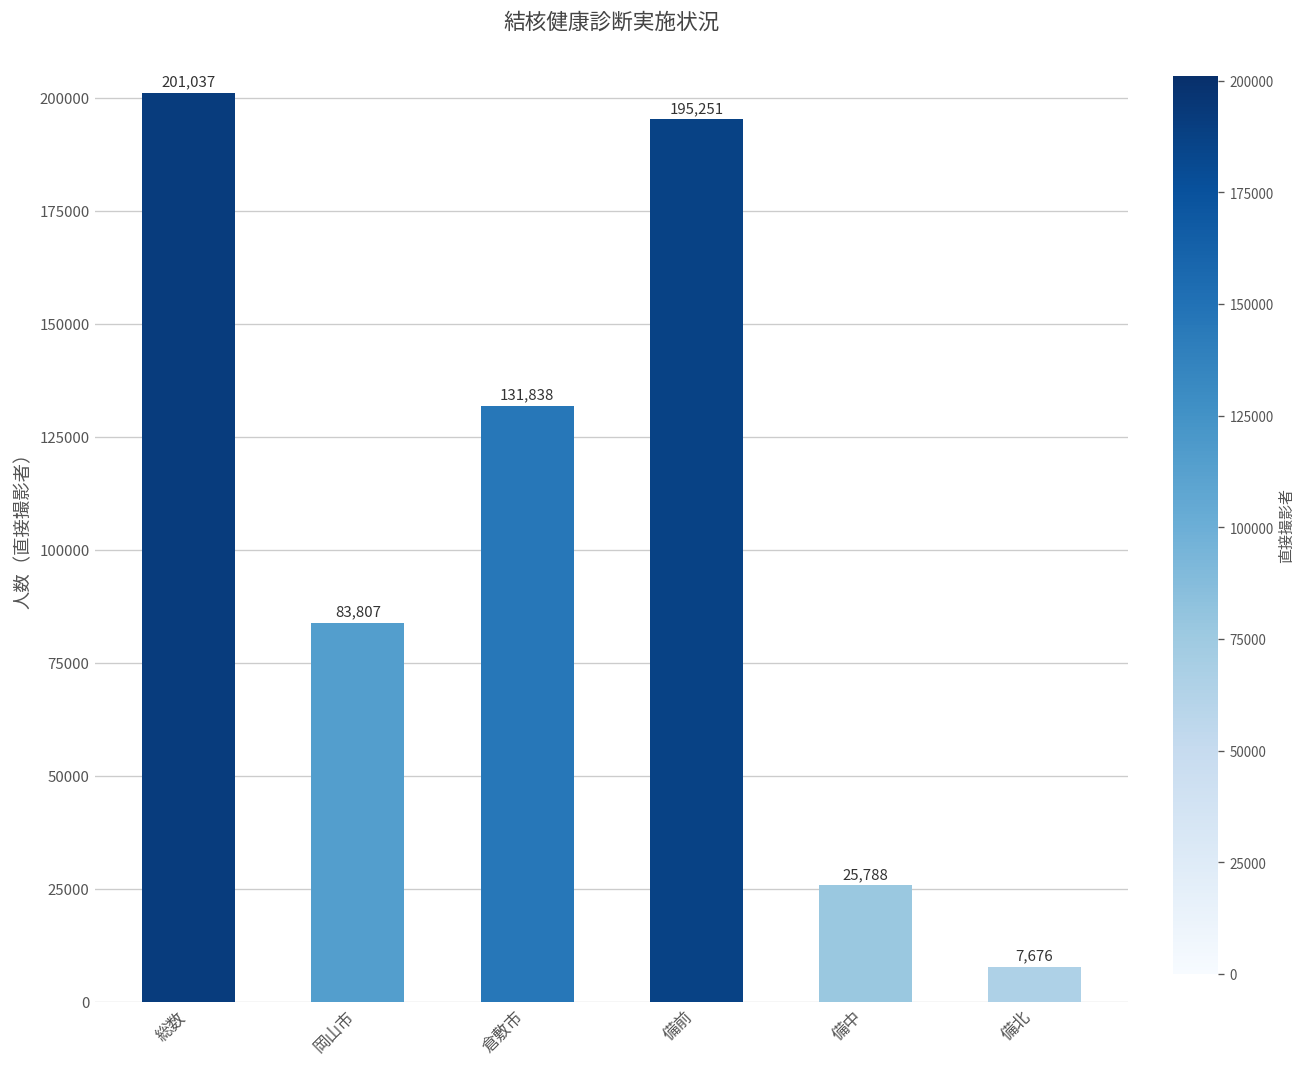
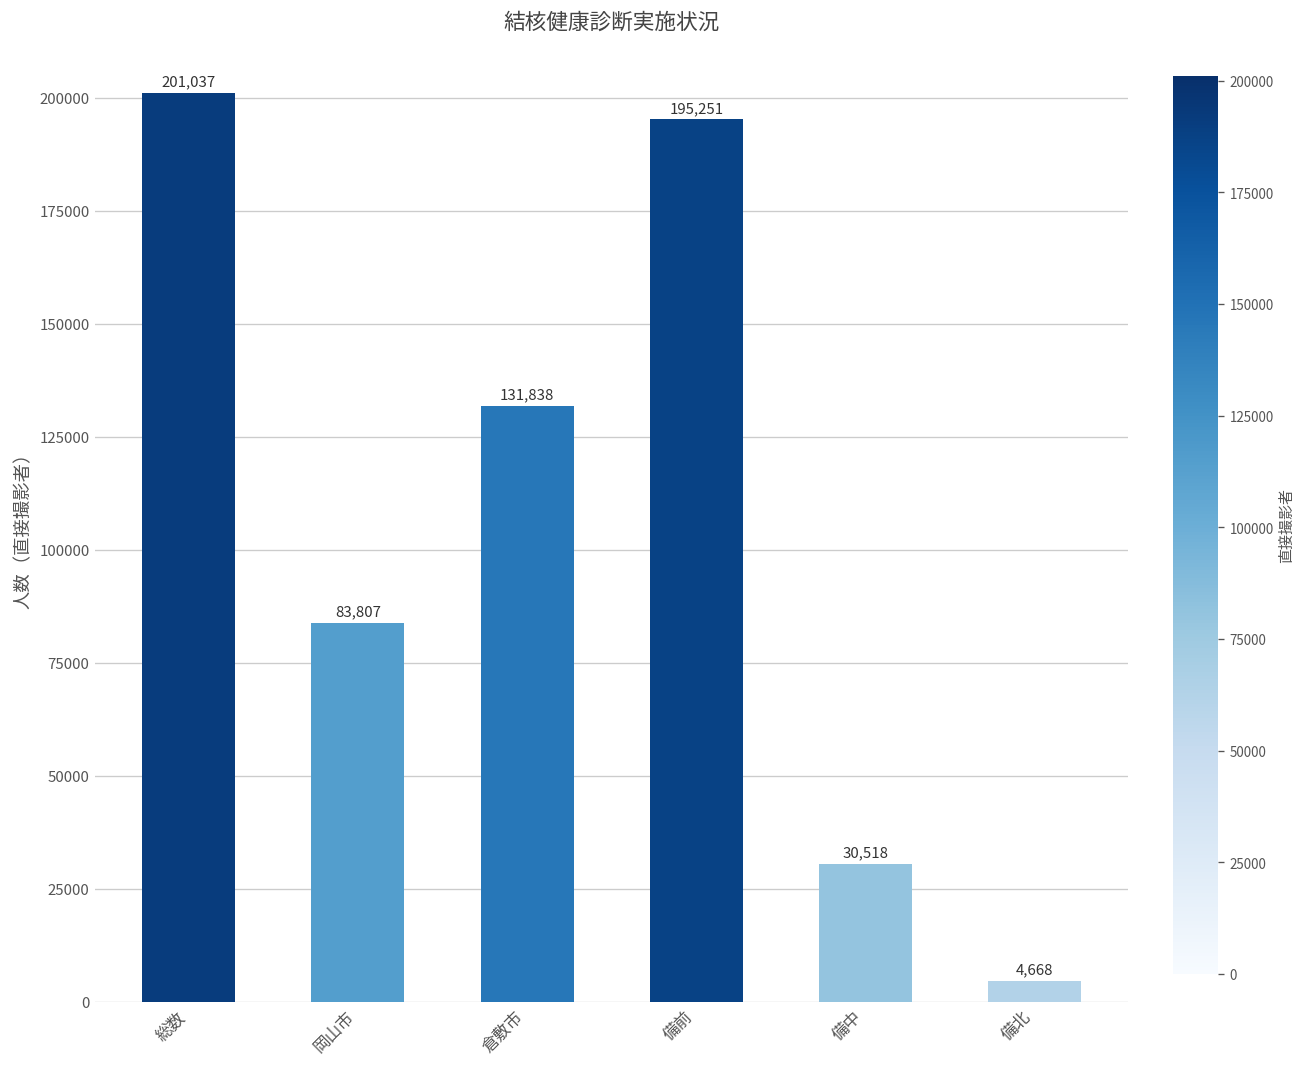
  {
    "総数": "201,037",
    "岡山市": "83,807",
    "倉敷市": "131,838",
    "備前": "195,251",
-   "備中": "25,788",
-   "備北": "7,676"
+   "備中": "30,518",
+   "備北": "4,668"
  }
